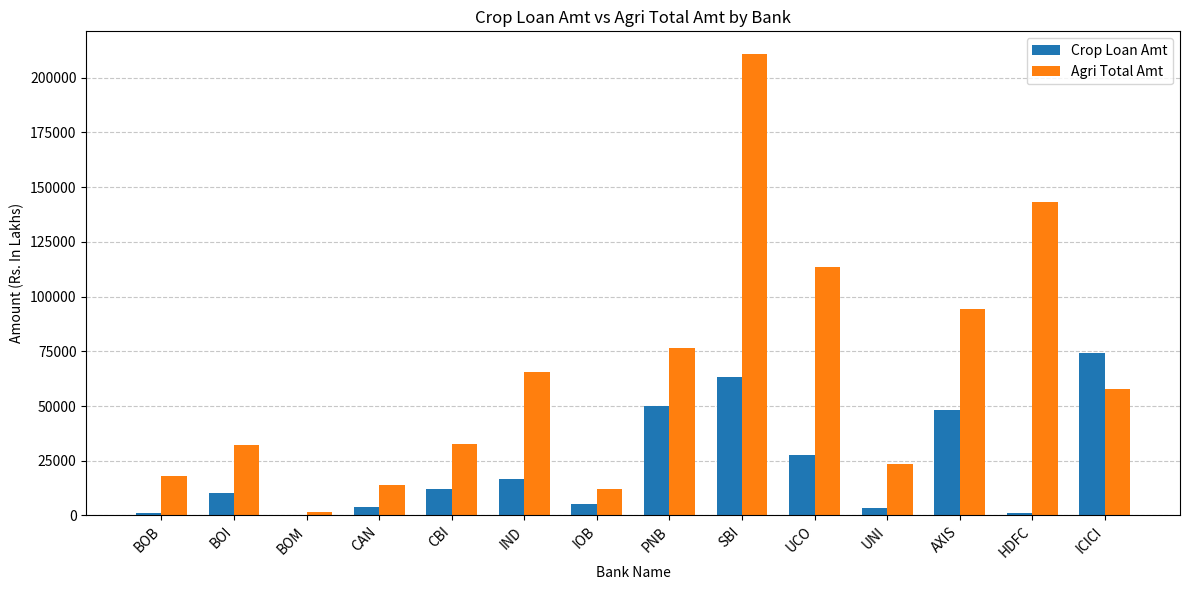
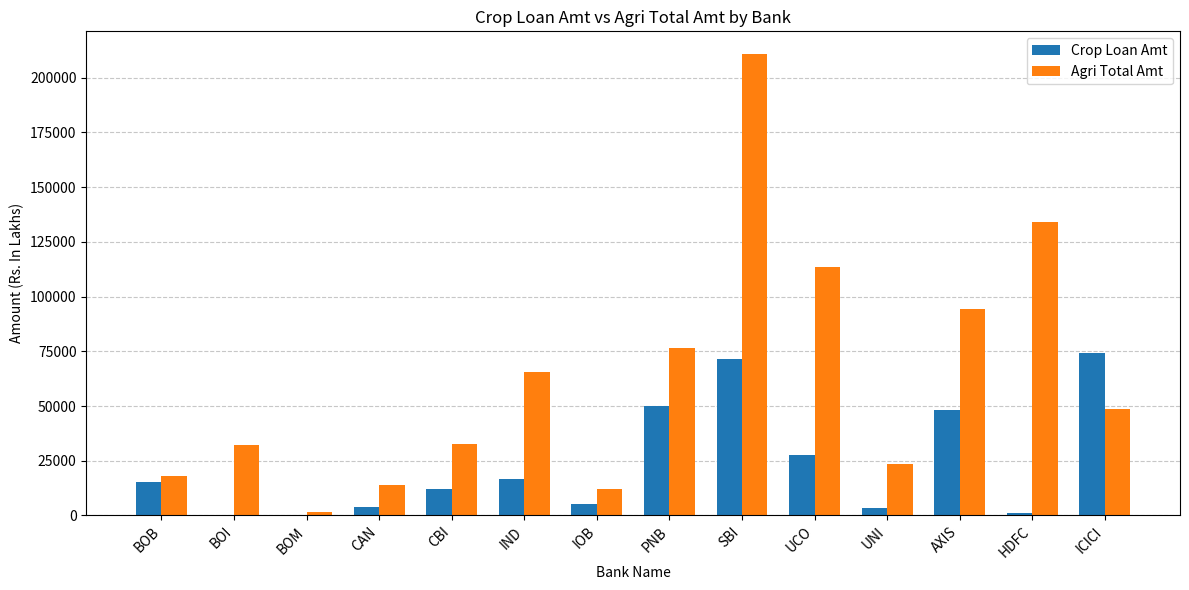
  {
    "Crop Loan Amt": {
-     "BOB": 1000,
-     "BOI": 10000,
+     "BOB": 16000,
+     "BOI": 0,
      "CAN": 4000,
      "CBI": 12000,
      "IND": 17000,
      "IOB": 5000,
      "PNB": 50000,
-     "SBI": 63000,
+     "SBI": 72000,
      "UCO": 28000,
      "UNI": 4000,
      "AXIS": 48000,
      "HDFC": 1000,
      "ICICI": 74000
    },
    "Agri Total Amt": {
      "BOB": 18000,
      "BOI": 32000,
      "BOM": 1000,
      "CAN": 14000,
      "CBI": 33000,
      "IND": 66000,
      "IOB": 12000,
      "PNB": 76000,
      "SBI": 211000,
      "UCO": 114000,
      "UNI": 24000,
      "AXIS": 94000,
-     "HDFC": 143000,
-     "ICICI": 58000
+     "HDFC": 134000,
+     "ICICI": 49000
    }
  }
